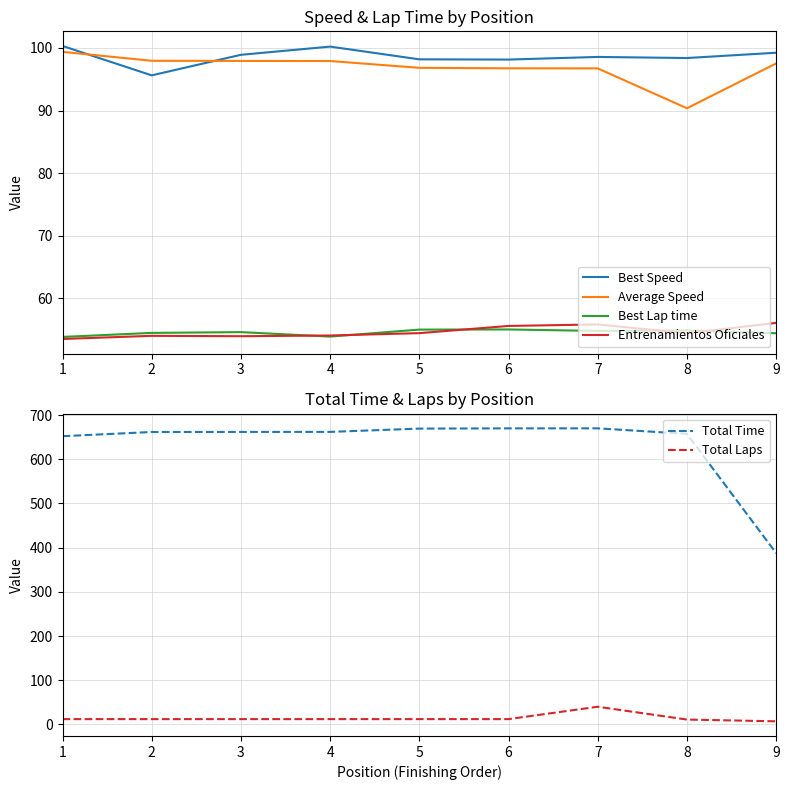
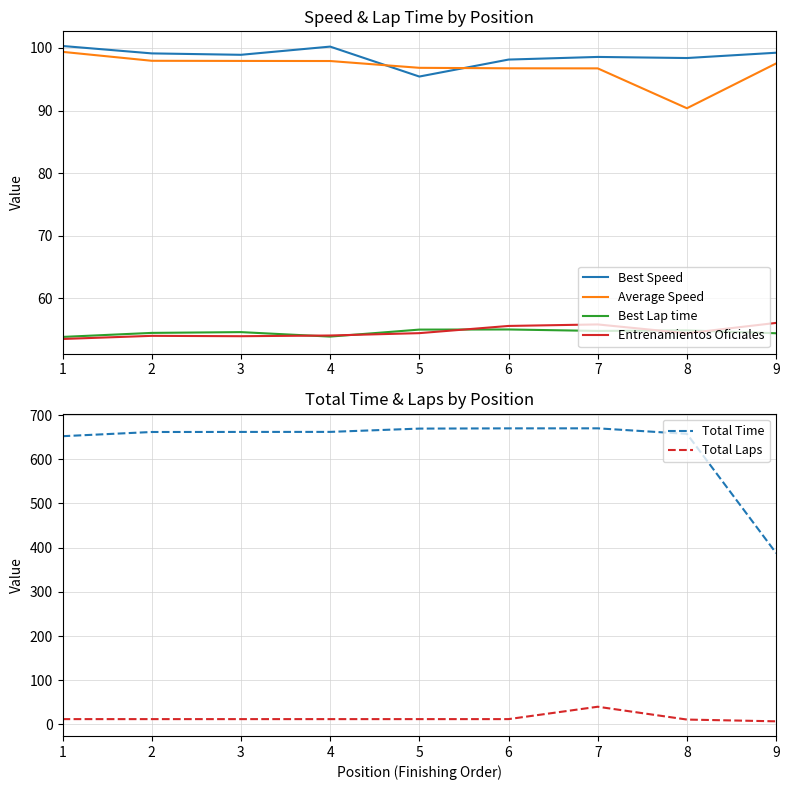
  {
    "Speed & Lap Time by Position": {
      "Best Speed": {
        "1": 100,
-       "2": 96,
+       "2": 99,
        "3": 99,
        "4": 100,
-       "5": 98,
+       "5": 95,
        "6": 98,
        "7": 99,
        "8": 98,
        "9": 99
      },
      "Average Speed": {
        "1": 99,
        "2": 98,
        "3": 98,
        "4": 98,
        "5": 97,
        "6": 97,
        "7": 97,
        "8": 90,
        "9": 98
      },
      "Best Lap time": {
        "2": 54,
        "3": 55,
        "5": 55,
        "6": 55,
        "9": 54
      },
      "Entrenamientos Oficiales": {
        "2": 54,
        "3": 54,
        "5": 54,
        "6": 56,
        "9": 56
      }
    },
    "Total Time & Laps by Position": {
      "Total Time": {
        "1": 650,
        "2": 660,
        "3": 660,
        "4": 660,
        "5": 670,
        "6": 670,
        "7": 670,
        "9": 390
      },
      "Total Laps": {
        "1": 10,
        "2": 10,
        "3": 10,
        "4": 10,
        "5": 10,
        "6": 10,
        "7": 40,
        "8": 10,
        "9": 10
      }
    }
  }
